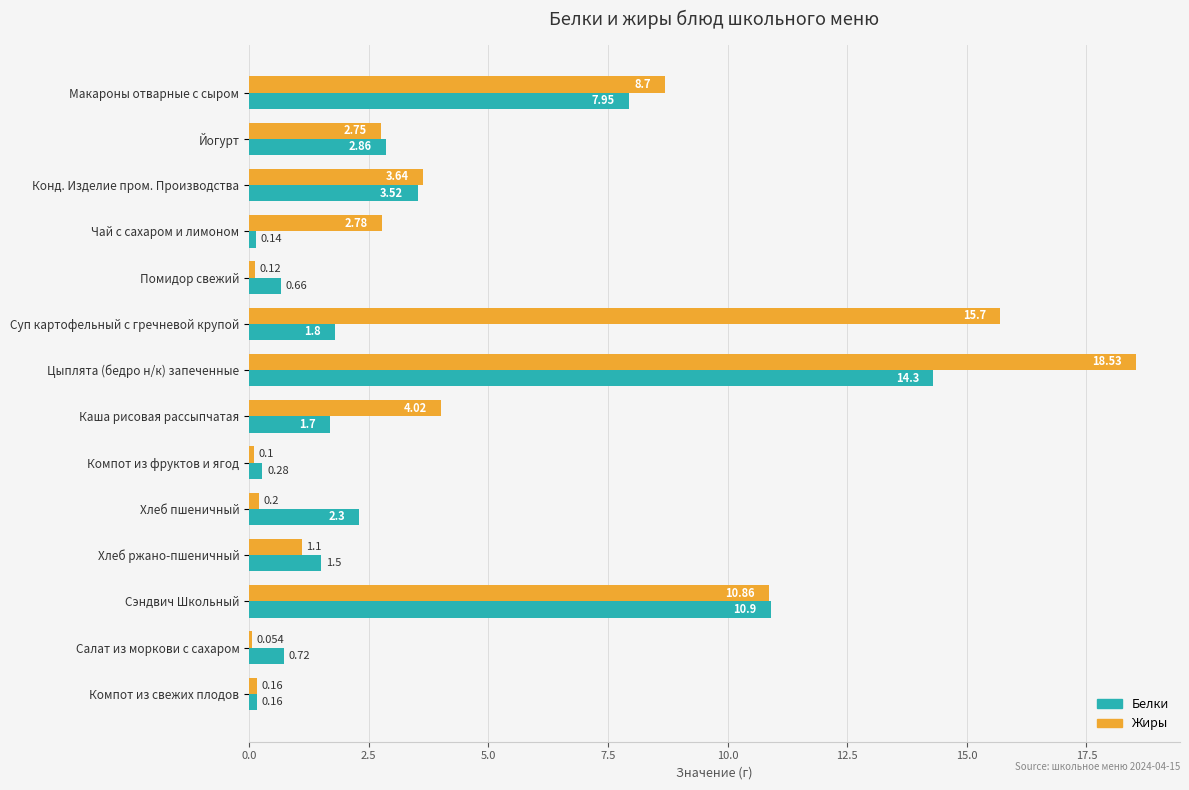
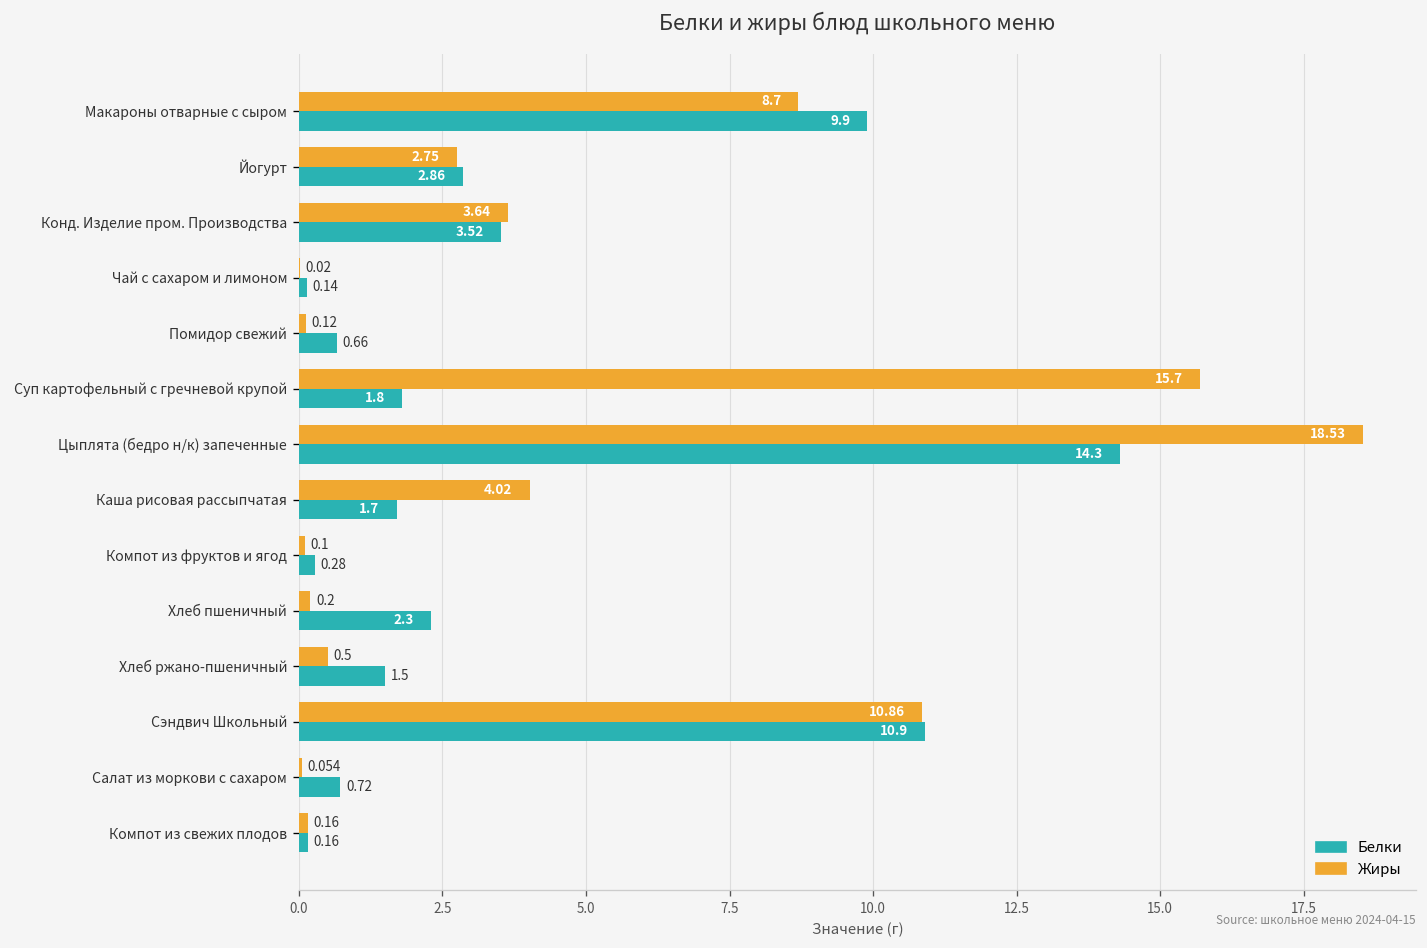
  {
    "Белки": {
-     "Макароны отварные с сыром": 7.95,
+     "Макароны отварные с сыром": 9.9,
      "Йогурт": 2.86,
      "Конд. Изделие пром. Производства": 3.52,
      "Чай с сахаром и лимоном": 0.14,
      "Помидор свежий": 0.66,
      "Суп картофельный с гречневой крупой": 1.8,
      "Цыплята (бедро н/к) запеченные": 14.3,
      "Каша рисовая рассыпчатая": 1.7,
      "Компот из фруктов и ягод": 0.28,
      "Хлеб пшеничный": 2.3,
      "Хлеб ржано-пшеничный": 1.5,
      "Сэндвич Школьный": 10.9,
      "Салат из моркови с сахаром": 0.72,
      "Компот из свежих плодов": 0.16
    },
    "Жиры": {
      "Макароны отварные с сыром": 8.7,
      "Йогурт": 2.75,
      "Конд. Изделие пром. Производства": 3.64,
-     "Чай с сахаром и лимоном": 2.78,
+     "Чай с сахаром и лимоном": 0.02,
      "Помидор свежий": 0.12,
      "Суп картофельный с гречневой крупой": 15.7,
      "Цыплята (бедро н/к) запеченные": 18.53,
      "Каша рисовая рассыпчатая": 4.02,
      "Компот из фруктов и ягод": 0.1,
      "Хлеб пшеничный": 0.2,
-     "Хлеб ржано-пшеничный": 1.1,
+     "Хлеб ржано-пшеничный": 0.5,
      "Сэндвич Школьный": 10.86,
      "Салат из моркови с сахаром": 0.054,
      "Компот из свежих плодов": 0.16
    }
  }
